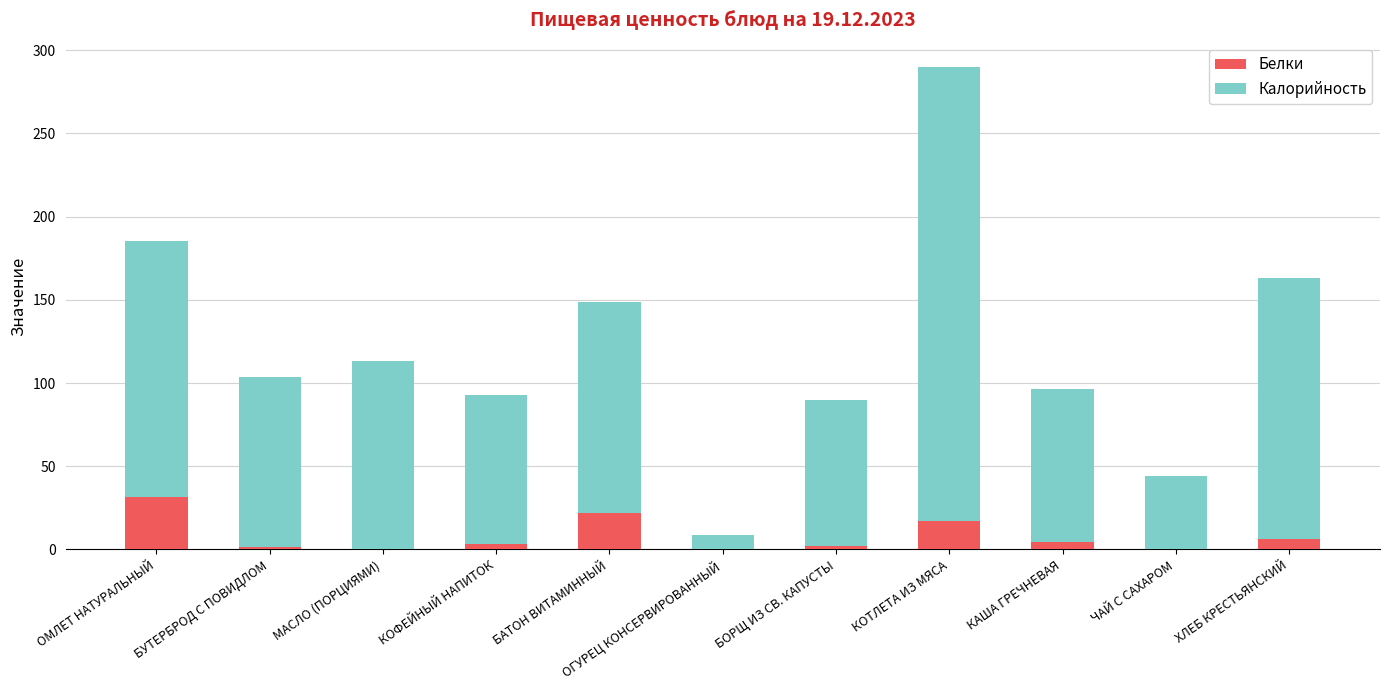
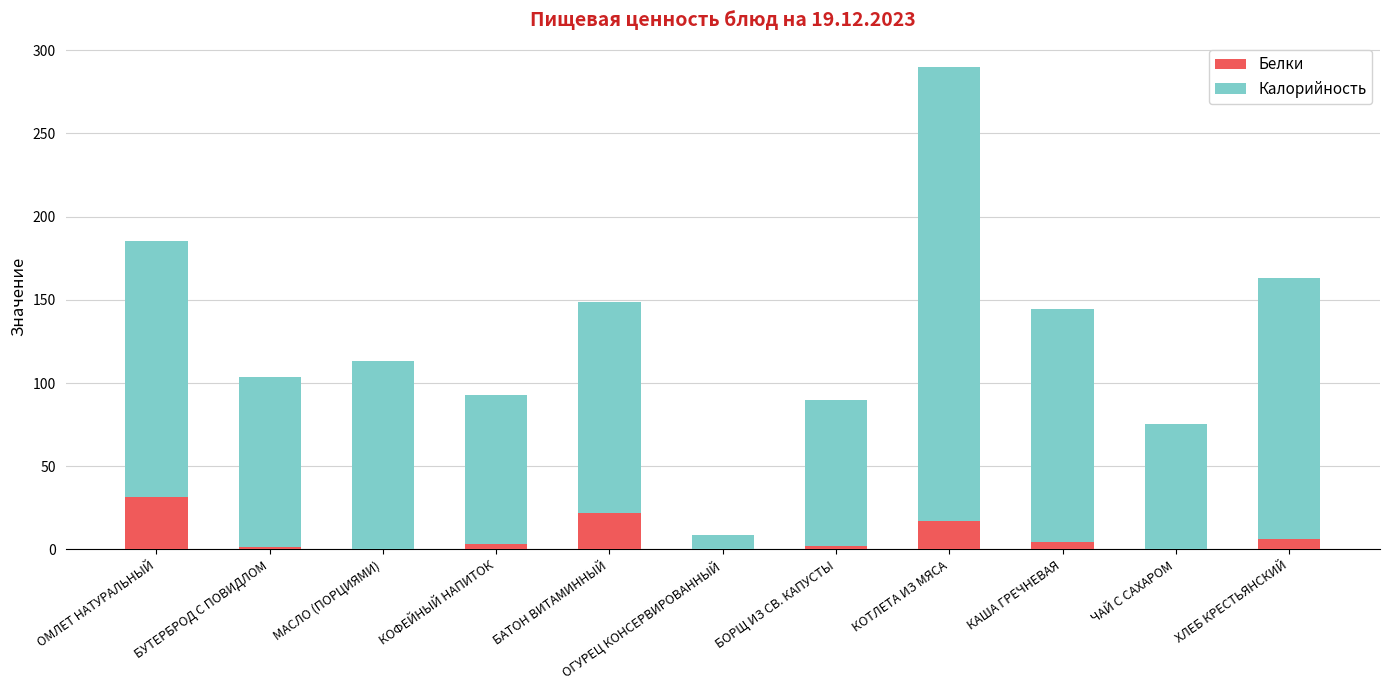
  {
    "Белки": {
      "ОМЛЕТ НАТУРАЛЬНЫЙ": 31,
      "БУТЕРБРОД С ПОВИДЛОМ": 2,
      "КОФЕЙНЫЙ НАПИТОК": 3,
      "БАТОН ВИТАМИННЫЙ": 22,
      "БОРЩ ИЗ СВ. КАПУСТЫ": 2,
      "КОТЛЕТА ИЗ МЯСА": 17,
      "КАША ГРЕЧНЕВАЯ": 5,
      "ХЛЕБ КРЕСТЬЯНСКИЙ": 6
    },
    "Калорийность": {
      "ОМЛЕТ НАТУРАЛЬНЫЙ": 154,
      "БУТЕРБРОД С ПОВИДЛОМ": 102,
      "МАСЛО (ПОРЦИЯМИ)": 113,
      "КОФЕЙНЫЙ НАПИТОК": 90,
      "БАТОН ВИТАМИННЫЙ": 127,
      "ОГУРЕЦ КОНСЕРВИРОВАННЫЙ": 8,
      "БОРЩ ИЗ СВ. КАПУСТЫ": 88,
      "КОТЛЕТА ИЗ МЯСА": 273,
-     "КАША ГРЕЧНЕВАЯ": 92,
-     "ЧАЙ С САХАРОМ": 44,
+     "КАША ГРЕЧНЕВАЯ": 140,
+     "ЧАЙ С САХАРОМ": 75,
      "ХЛЕБ КРЕСТЬЯНСКИЙ": 157
    }
  }
